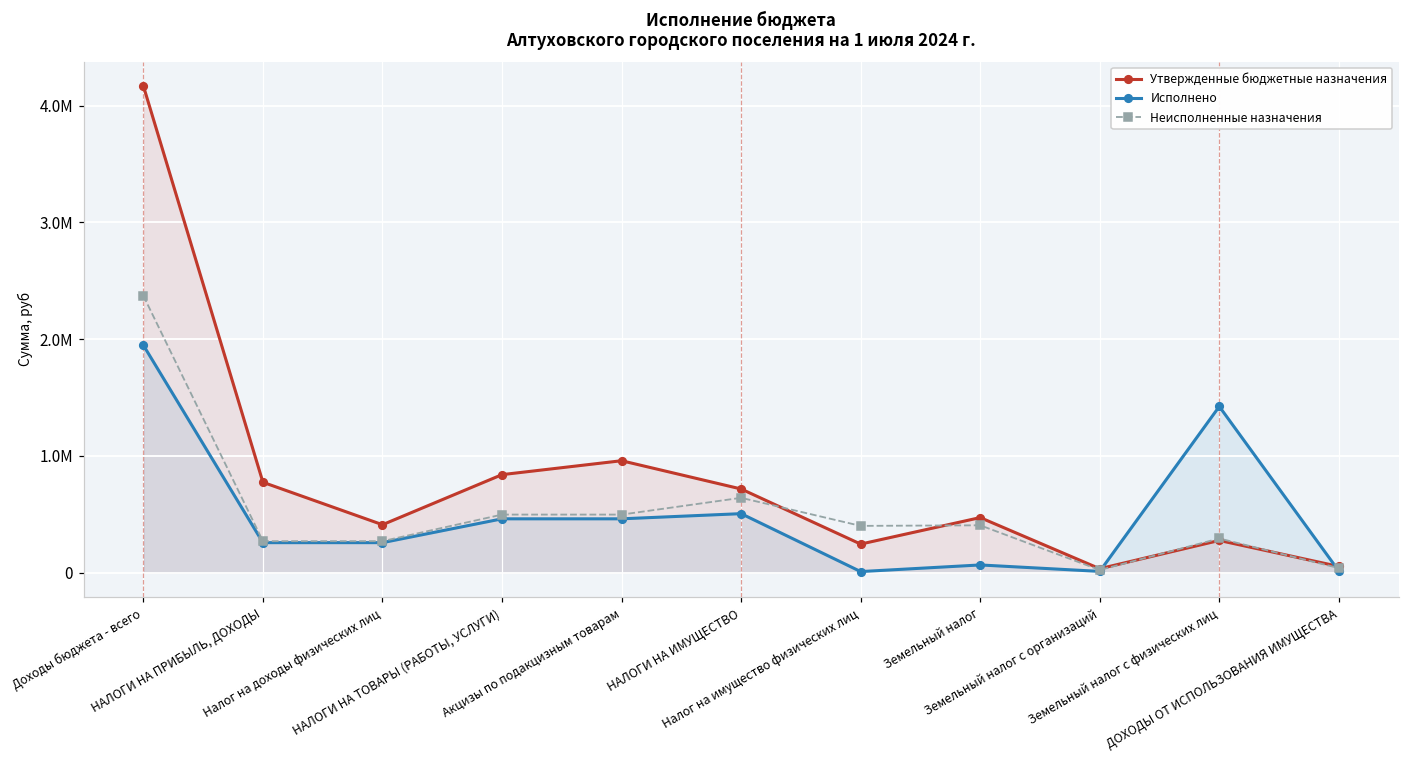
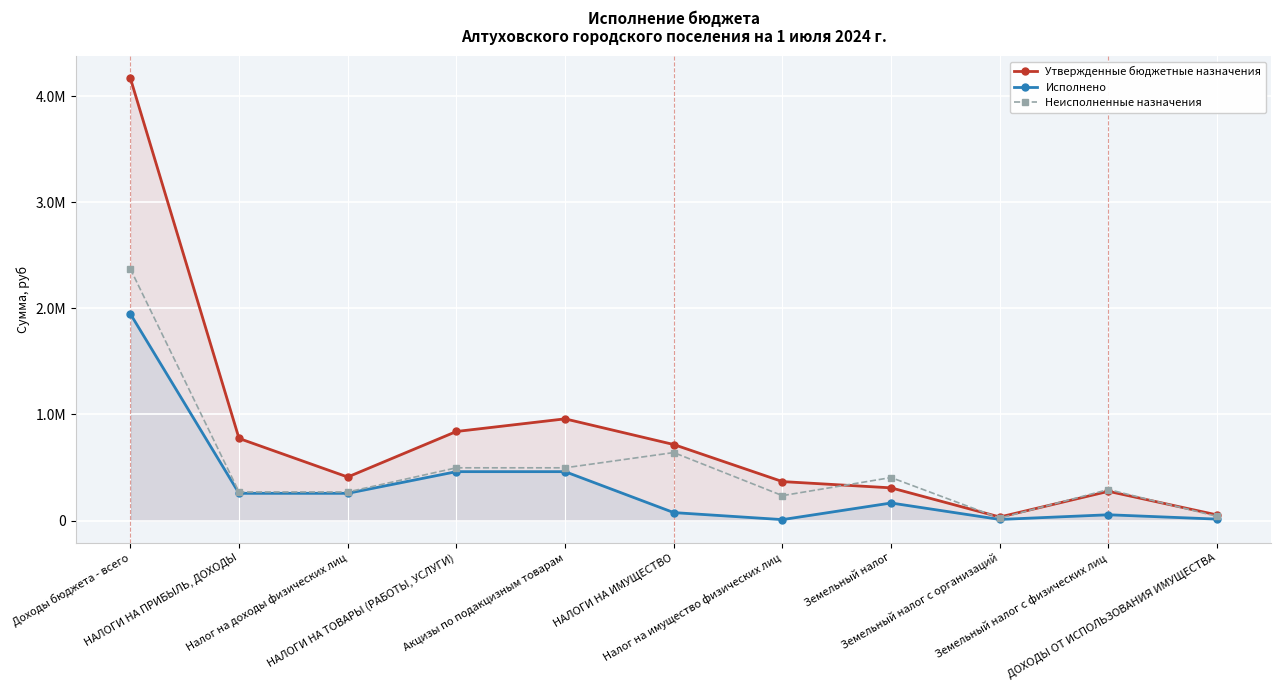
  {
    "Утвержденные бюджетные назначения": {
      "Доходы бюджета - всего": 4170000,
      "НАЛОГИ НА ПРИБЫЛЬ, ДОХОДЫ": 770000,
      "Налог на доходы физических лиц": 410000,
      "НАЛОГИ НА ТОВАРЫ (РАБОТЫ, УСЛУГИ)": 840000,
      "Акцизы по подакцизным товарам": 960000,
      "НАЛОГИ НА ИМУЩЕСТВО": 720000,
-     "Налог на имущество физических лиц": 250000,
-     "Земельный налог": 470000
+     "Налог на имущество физических лиц": 370000,
+     "Земельный налог": 310000
    },
    "Исполнено": {
      "Доходы бюджета - всего": 1950000,
      "НАЛОГИ НА ТОВАРЫ (РАБОТЫ, УСЛУГИ)": 460000,
      "Акцизы по подакцизным товарам": 460000,
-     "НАЛОГИ НА ИМУЩЕСТВО": 510000,
+     "НАЛОГИ НА ИМУЩЕСТВО": 80000,
      "Налог на имущество физических лиц": 10000,
-     "Земельный налог": 70000,
-     "Земельный налог с физических лиц": 1420000,
+     "Земельный налог": 170000,
+     "Земельный налог с физических лиц": 60000,
      "ДОХОДЫ ОТ ИСПОЛЬЗОВАНИЯ ИМУЩЕСТВА": 10000
    },
    "Неисполненные назначения": {
      "Доходы бюджета - всего": 2370000,
      "НАЛОГИ НА ТОВАРЫ (РАБОТЫ, УСЛУГИ)": 500000,
      "Акцизы по подакцизным товарам": 500000,
      "НАЛОГИ НА ИМУЩЕСТВО": 640000,
-     "Налог на имущество физических лиц": 400000,
+     "Налог на имущество физических лиц": 240000,
      "Земельный налог": 410000
    }
  }
